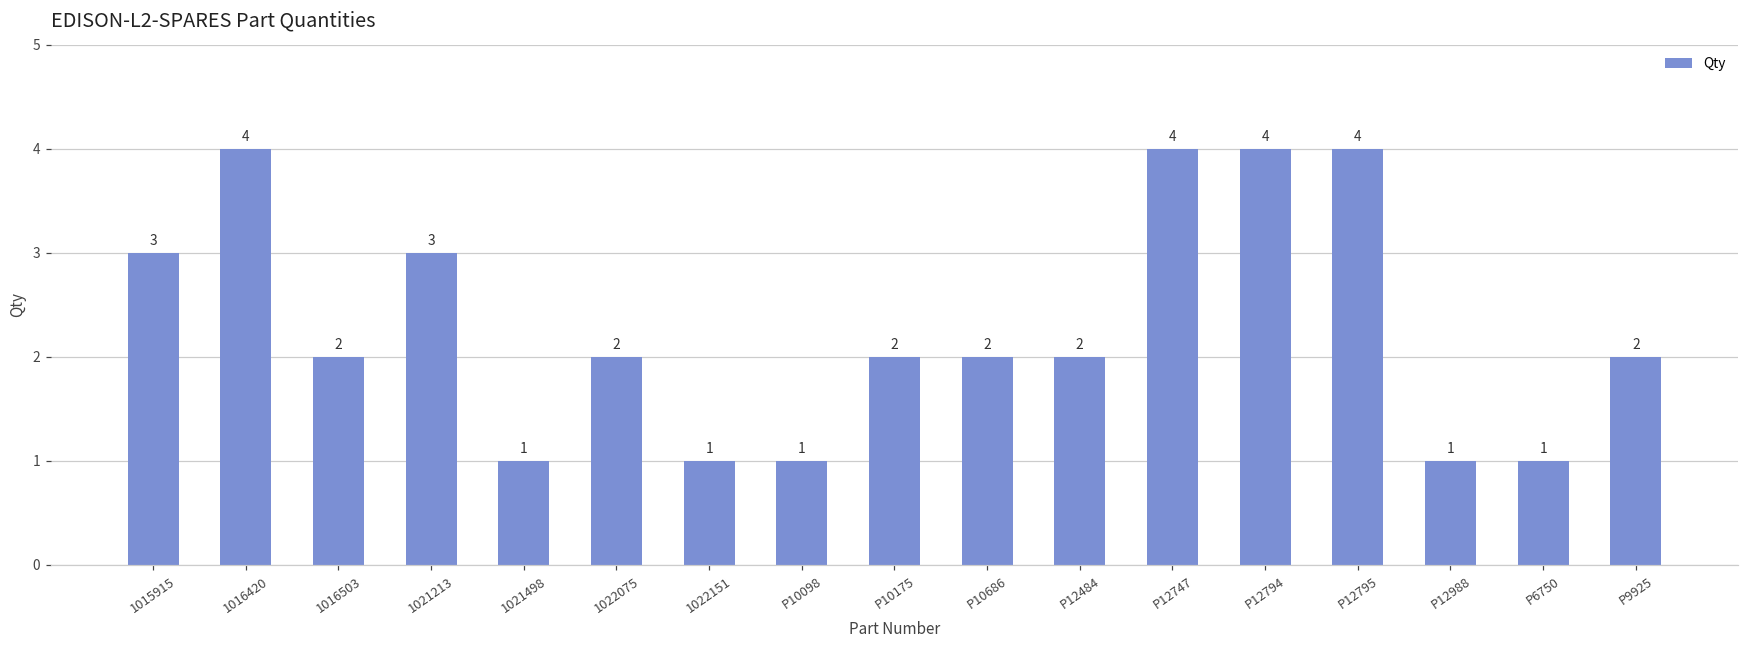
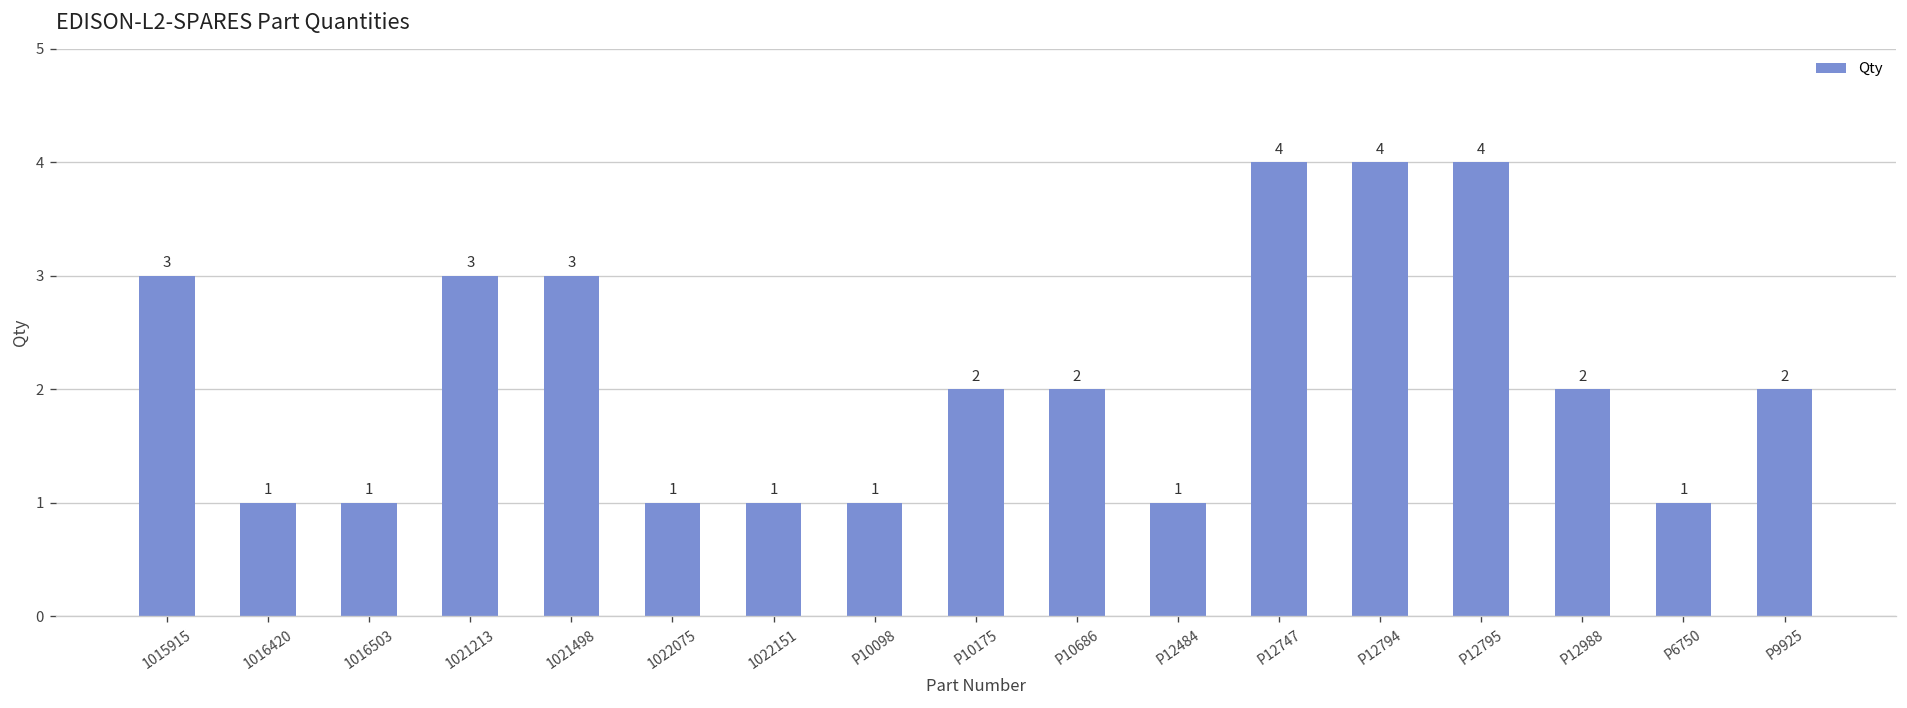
  {
    "1015915": 3,
-   "1016420": 4,
-   "1016503": 2,
+   "1016420": 1,
+   "1016503": 1,
    "1021213": 3,
-   "1021498": 1,
-   "1022075": 2,
+   "1021498": 3,
+   "1022075": 1,
    "1022151": 1,
    "P10098": 1,
    "P10175": 2,
    "P10686": 2,
-   "P12484": 2,
+   "P12484": 1,
    "P12747": 4,
    "P12794": 4,
    "P12795": 4,
-   "P12988": 1,
+   "P12988": 2,
    "P6750": 1,
    "P9925": 2
  }
